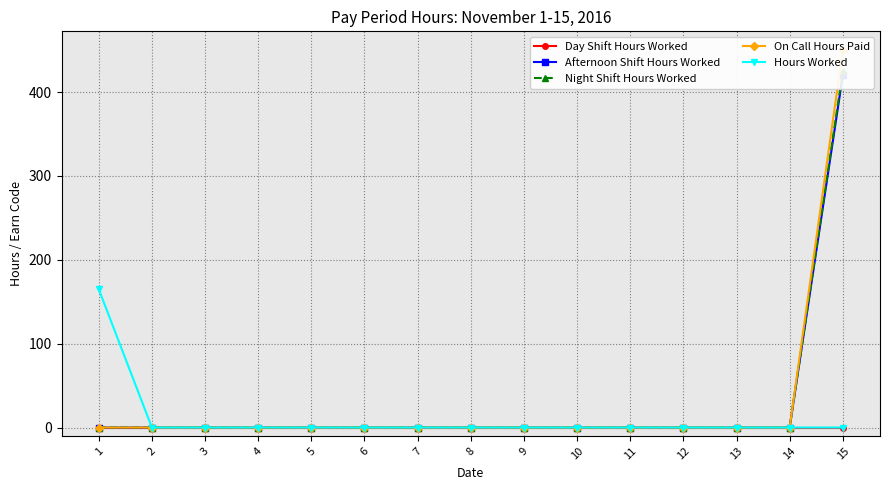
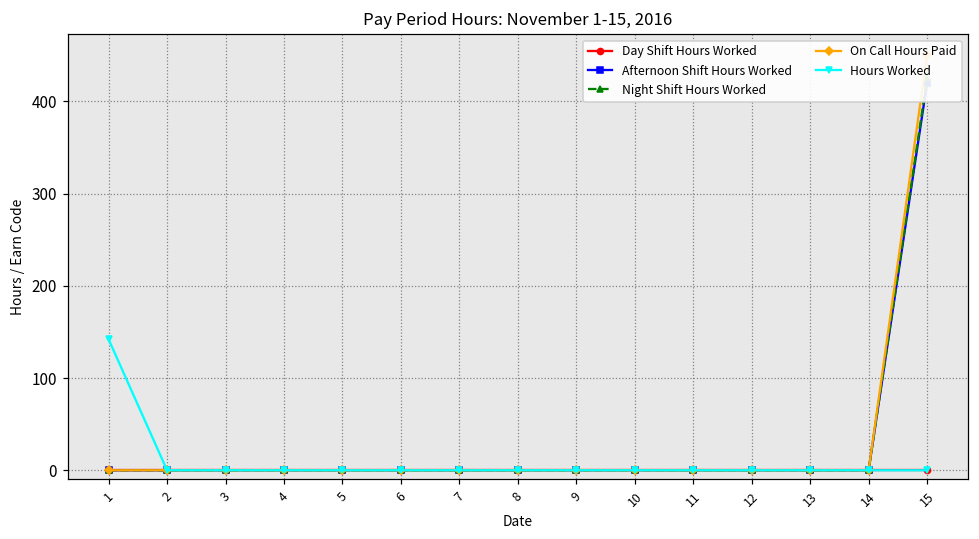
  {
    "Hours Worked": {
-     "1": 170
+     "1": 140
    }
  }
